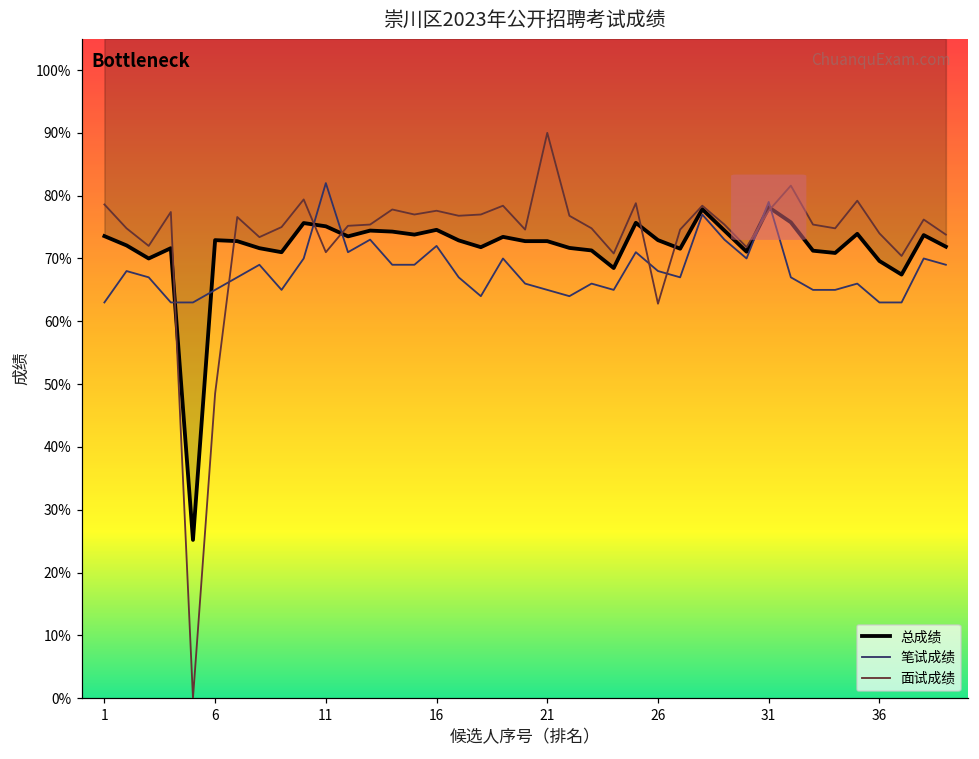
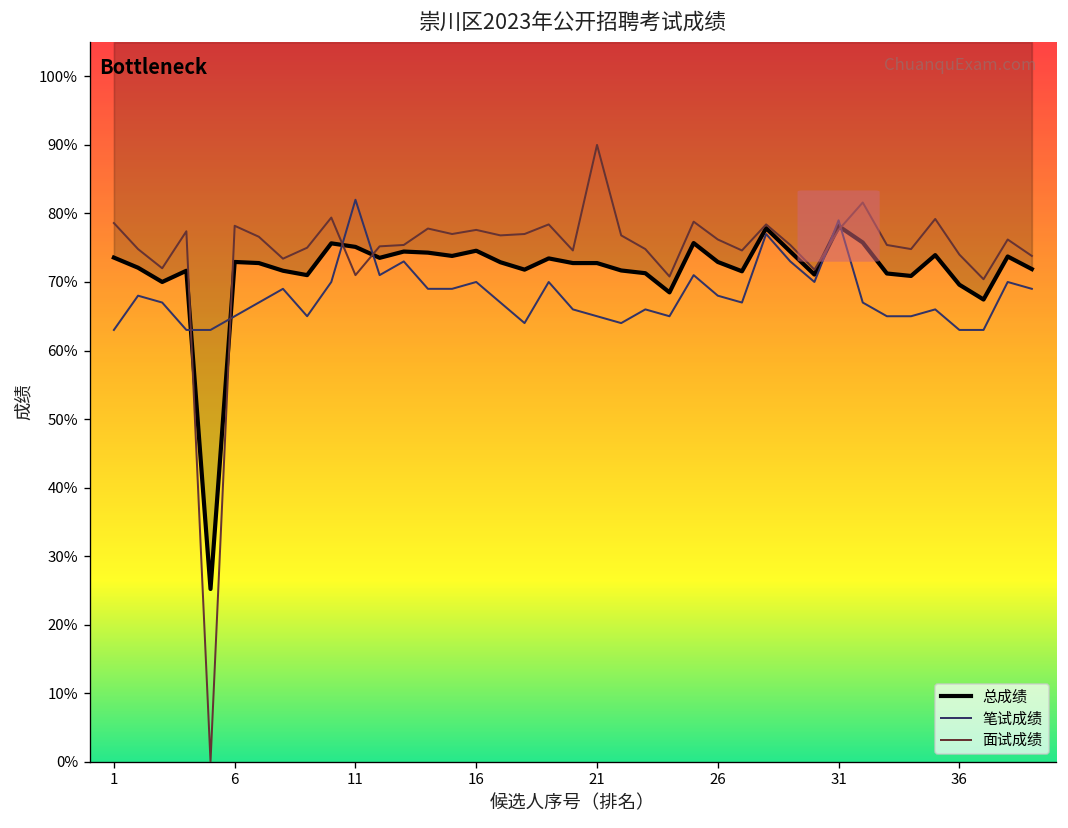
  {
    "笔试成绩": {
      "1": "63%",
      "6": "65%",
      "11": "82%",
-     "16": "72%",
+     "16": "70%",
      "21": "65%",
      "26": "68%",
      "36": "63%"
    },
    "面试成绩": {
      "1": "79%",
-     "6": "49%",
+     "6": "78%",
      "11": "71%",
      "16": "78%",
      "21": "90%",
-     "26": "63%",
+     "26": "76%",
      "36": "74%"
    }
  }
